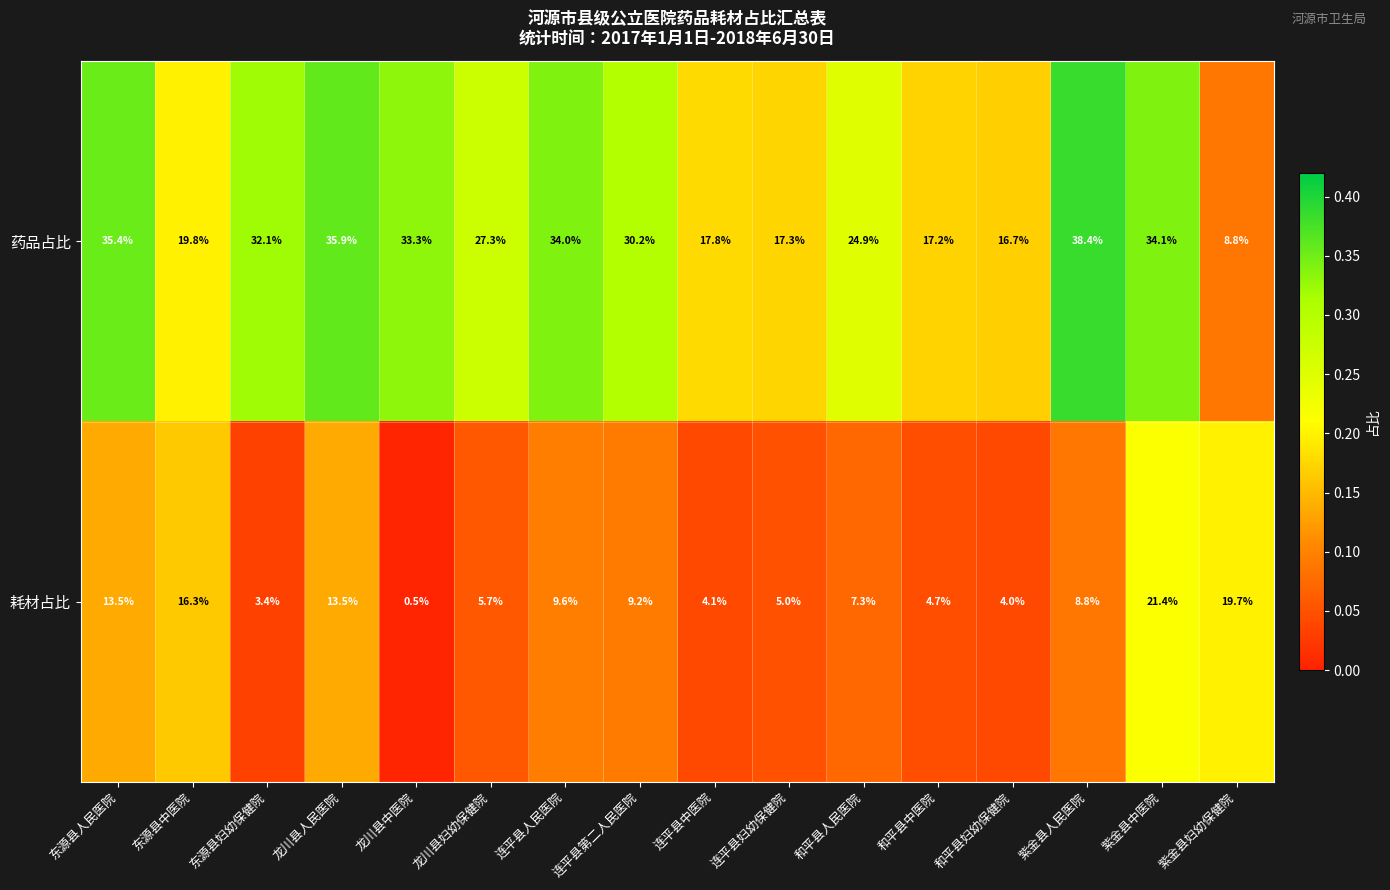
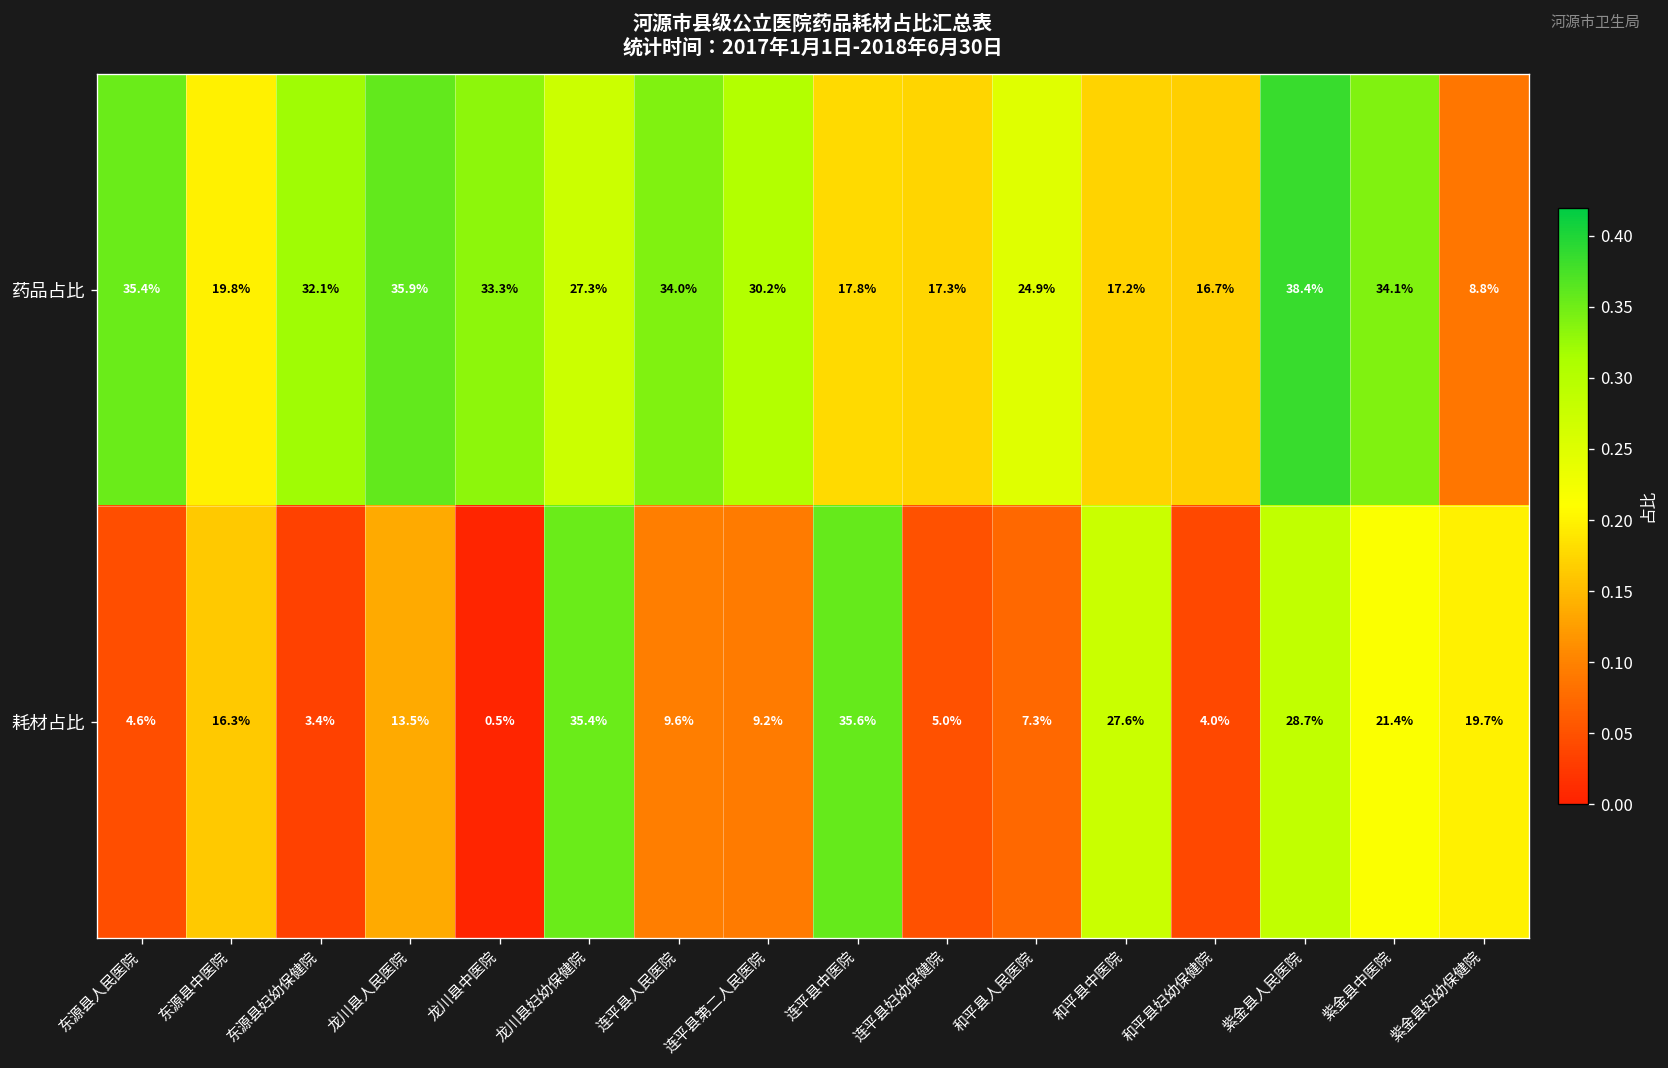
  {
    "药品占比": {
      "东源县人民医院": "35.4%",
      "东源县中医院": "19.8%",
      "东源县妇幼保健院": "32.1%",
      "龙川县人民医院": "35.9%",
      "龙川县中医院": "33.3%",
      "龙川县妇幼保健院": "27.3%",
      "连平县人民医院": "34.0%",
      "连平县第二人民医院": "30.2%",
      "连平县中医院": "17.8%",
      "连平县妇幼保健院": "17.3%",
      "和平县人民医院": "24.9%",
      "和平县中医院": "17.2%",
      "和平县妇幼保健院": "16.7%",
      "紫金县人民医院": "38.4%",
      "紫金县中医院": "34.1%",
      "紫金县妇幼保健院": "8.8%"
    },
    "耗材占比": {
-     "东源县人民医院": "13.5%",
+     "东源县人民医院": "4.6%",
      "东源县中医院": "16.3%",
      "东源县妇幼保健院": "3.4%",
      "龙川县人民医院": "13.5%",
      "龙川县中医院": "0.5%",
-     "龙川县妇幼保健院": "5.7%",
+     "龙川县妇幼保健院": "35.4%",
      "连平县人民医院": "9.6%",
      "连平县第二人民医院": "9.2%",
-     "连平县中医院": "4.1%",
+     "连平县中医院": "35.6%",
      "连平县妇幼保健院": "5.0%",
      "和平县人民医院": "7.3%",
-     "和平县中医院": "4.7%",
+     "和平县中医院": "27.6%",
      "和平县妇幼保健院": "4.0%",
-     "紫金县人民医院": "8.8%",
+     "紫金县人民医院": "28.7%",
      "紫金县中医院": "21.4%",
      "紫金县妇幼保健院": "19.7%"
    }
  }
